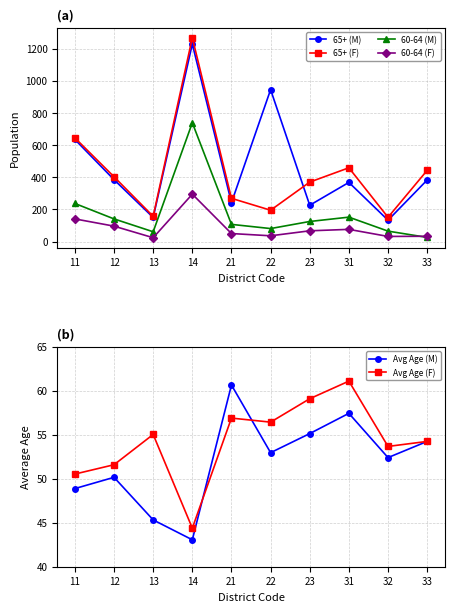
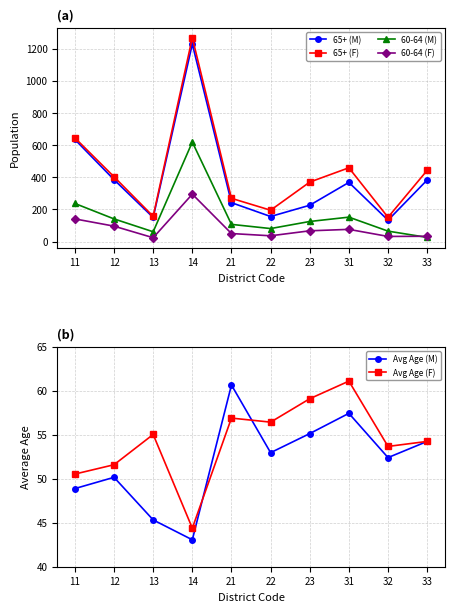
  {
    "(a)": {
      "65+ (M)": {
        "12": 390,
        "14": 1230,
        "21": 240,
-       "22": 950,
+       "22": 160,
        "23": 230,
        "31": 370,
        "32": 130,
        "33": 380
      },
      "65+ (F)": {
        "12": 400,
        "14": 1270,
        "21": 270,
        "22": 200,
        "23": 370,
        "31": 460,
        "32": 150,
        "33": 440
      },
      "60-64 (M)": {
        "11": 240,
        "12": 140,
        "13": 60,
-       "14": 740,
+       "14": 620,
        "21": 110,
        "22": 80,
        "23": 130,
        "31": 150,
        "32": 70
      },
      "60-64 (F)": {
        "11": 140,
        "12": 100,
        "13": 20,
        "14": 300,
        "21": 50,
        "22": 40,
        "23": 70,
        "31": 80,
        "32": 30
      }
    },
    "(b)": {
      "Avg Age (M)": {
        "11": 49,
        "12": 50,
        "13": 45,
        "14": 43,
        "21": 61,
        "22": 53,
        "23": 55,
        "31": 57,
        "32": 52
      },
      "Avg Age (F)": {
        "11": 51,
        "12": 52,
        "13": 55,
        "14": 44,
        "21": 57,
        "22": 56,
        "23": 59,
        "31": 61,
        "32": 54
      }
    }
  }
